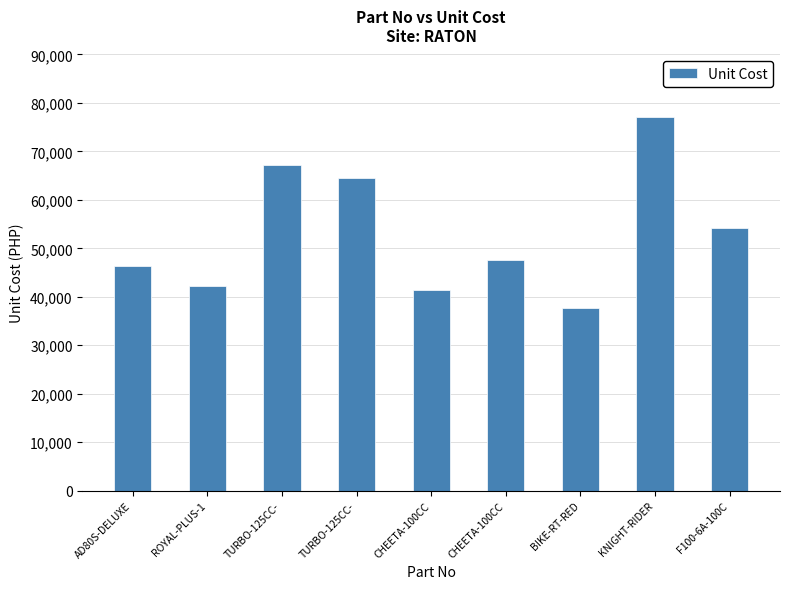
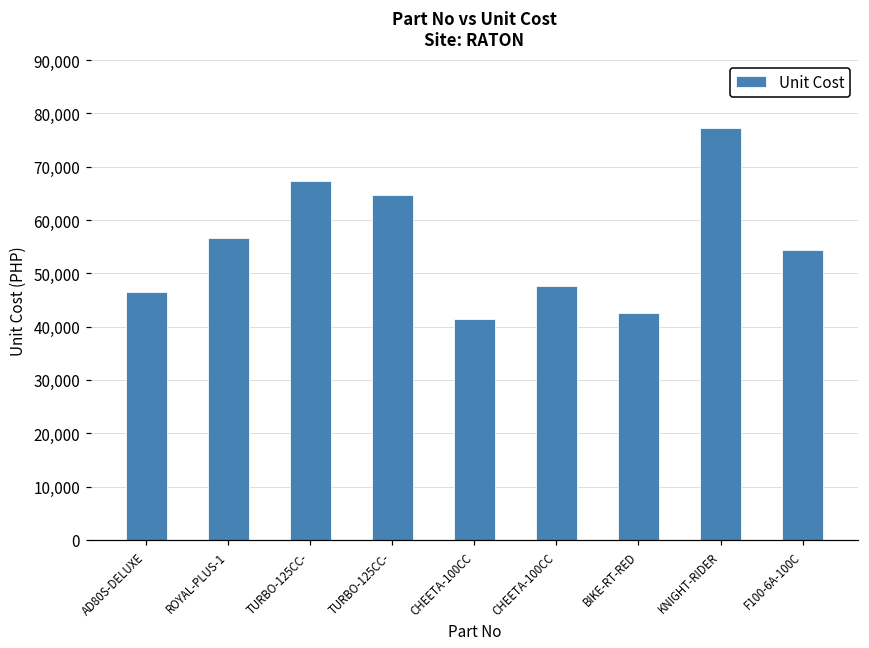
  {
    "AD80S-DELUXE": "46,000",
-   "ROYAL-PLUS-1": "42,000",
-   "BIKE-RT-RED": "38,000",
+   "ROYAL-PLUS-1": "57,000",
+   "BIKE-RT-RED": "42,000",
    "KNIGHT-RIDER": "77,000",
    "F100-6A-100C": "54,000"
  }
